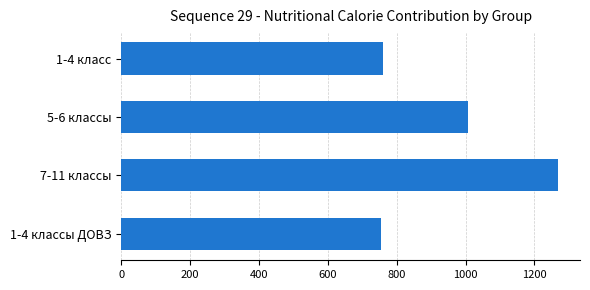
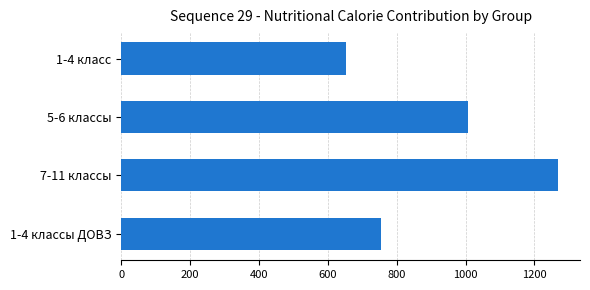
  {
-   "1-4 класс": 760,
+   "1-4 класс": 650,
    "5-6 классы": 1010,
    "7-11 классы": 1270,
    "1-4 классы ДОВЗ": 760
  }
